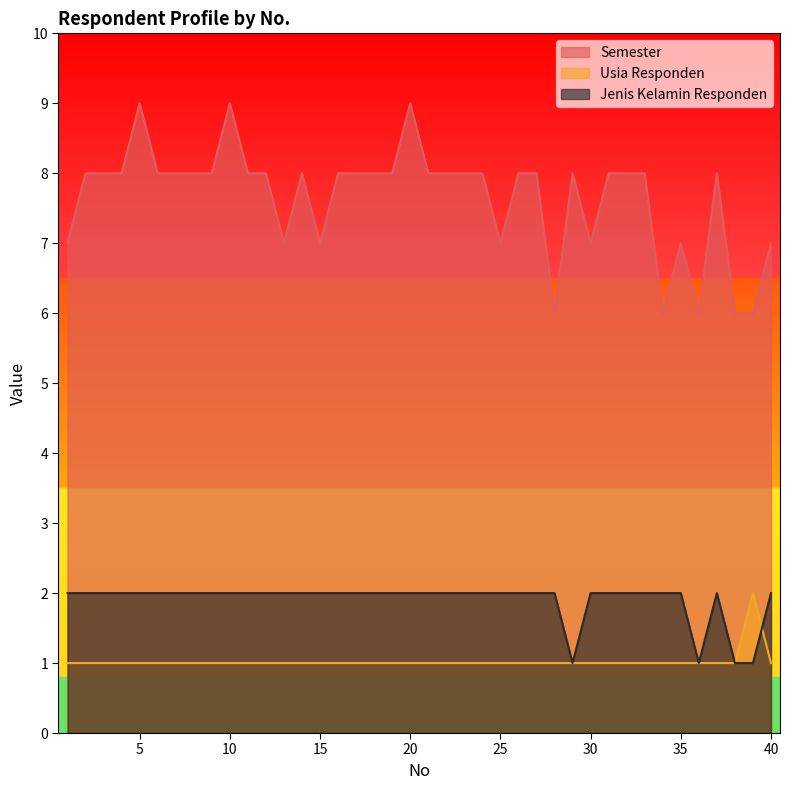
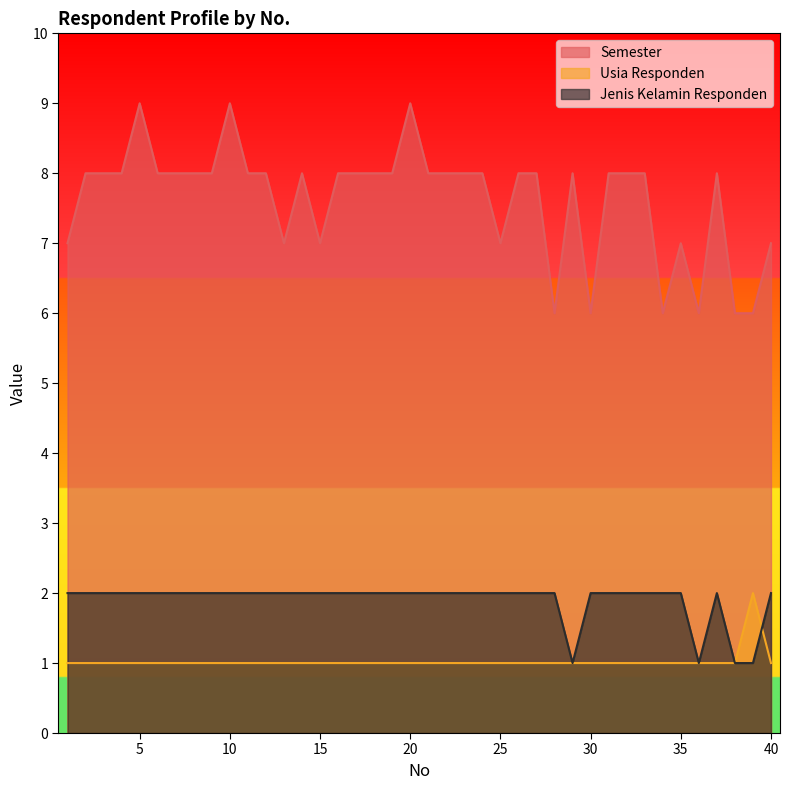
  {
    "Semester": {
      "5": 9,
      "10": 9,
      "15": 7,
      "20": 9,
      "25": 7,
-     "30": 7,
+     "30": 6,
      "35": 7,
      "40": 7
    },
    "Usia Responden": {
      "5": 1,
      "10": 1,
      "15": 1,
      "20": 1,
      "25": 1,
      "30": 1,
      "35": 1,
      "40": 1
    },
    "Jenis Kelamin Responden": {
      "5": 2,
      "10": 2,
      "15": 2,
      "20": 2,
      "25": 2,
      "30": 2,
      "35": 2,
      "40": 2
    }
  }
